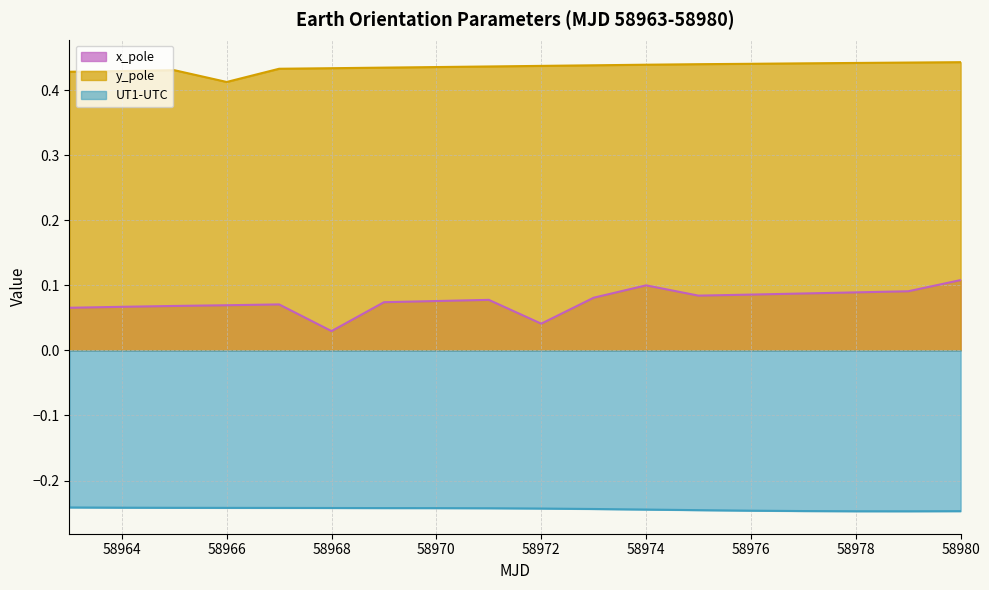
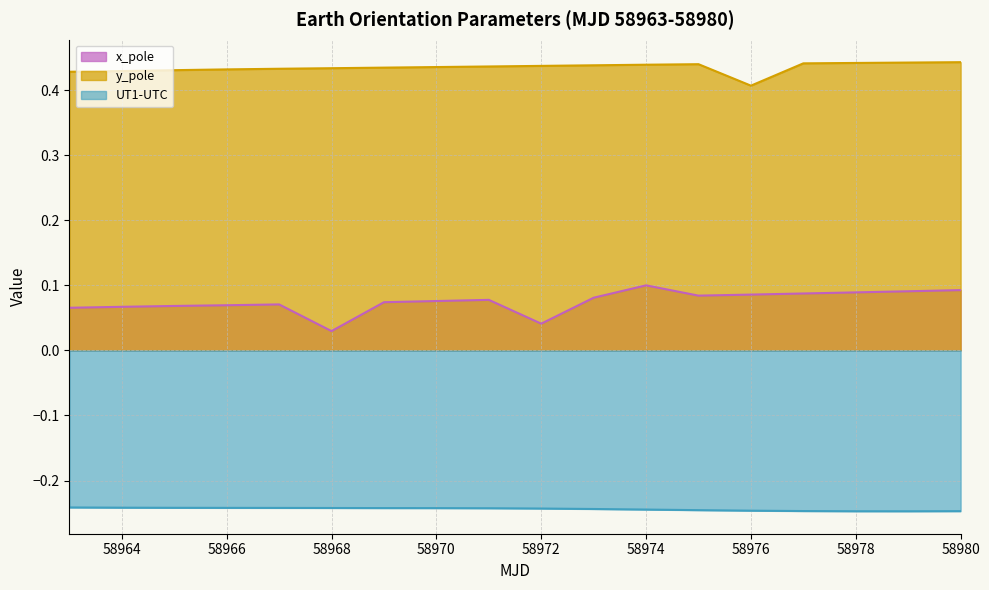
  {
    "x_pole": {
      "58964": 0.07,
      "58966": 0.07,
      "58968": 0.03,
      "58970": 0.08,
      "58972": 0.04,
      "58974": 0.10,
      "58976": 0.09,
      "58978": 0.09,
-     "58980": 0.11
+     "58980": 0.09
    },
    "y_pole": {
-     "58966": 0.41,
+     "58966": 0.43,
      "58968": 0.43,
      "58970": 0.44,
      "58972": 0.44,
      "58974": 0.44,
-     "58976": 0.44,
+     "58976": 0.41,
      "58978": 0.44,
      "58980": 0.44
    }
  }
